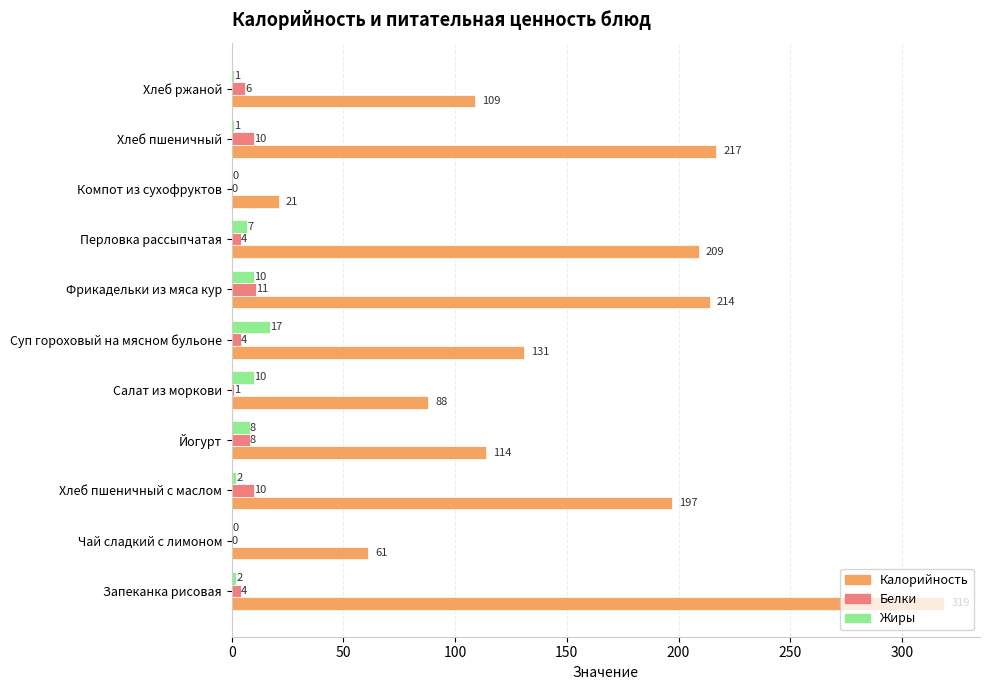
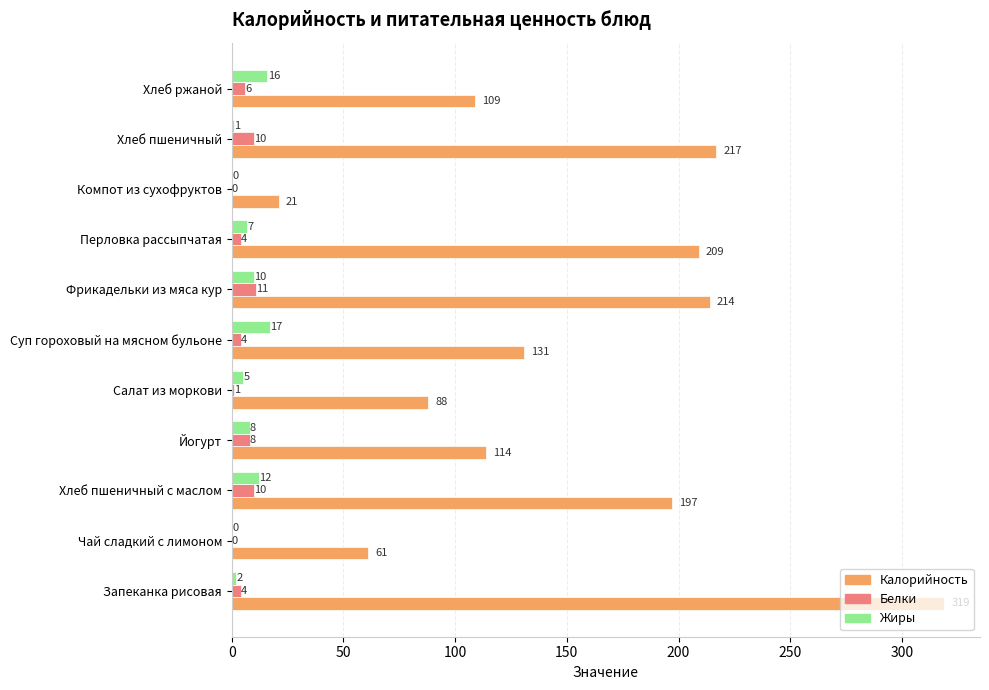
  {
    "Жиры": {
-     "Хлеб ржаной": 1,
+     "Хлеб ржаной": 16,
      "Хлеб пшеничный": 1,
      "Компот из сухофруктов": 0,
      "Перловка рассыпчатая": 7,
      "Фрикадельки из мяса кур": 10,
      "Суп гороховый на мясном бульоне": 17,
-     "Салат из моркови": 10,
+     "Салат из моркови": 5,
      "Йогурт": 8,
-     "Хлеб пшеничный с маслом": 2,
+     "Хлеб пшеничный с маслом": 12,
      "Чай сладкий с лимоном": 0,
      "Запеканка рисовая": 2
    }
  }
